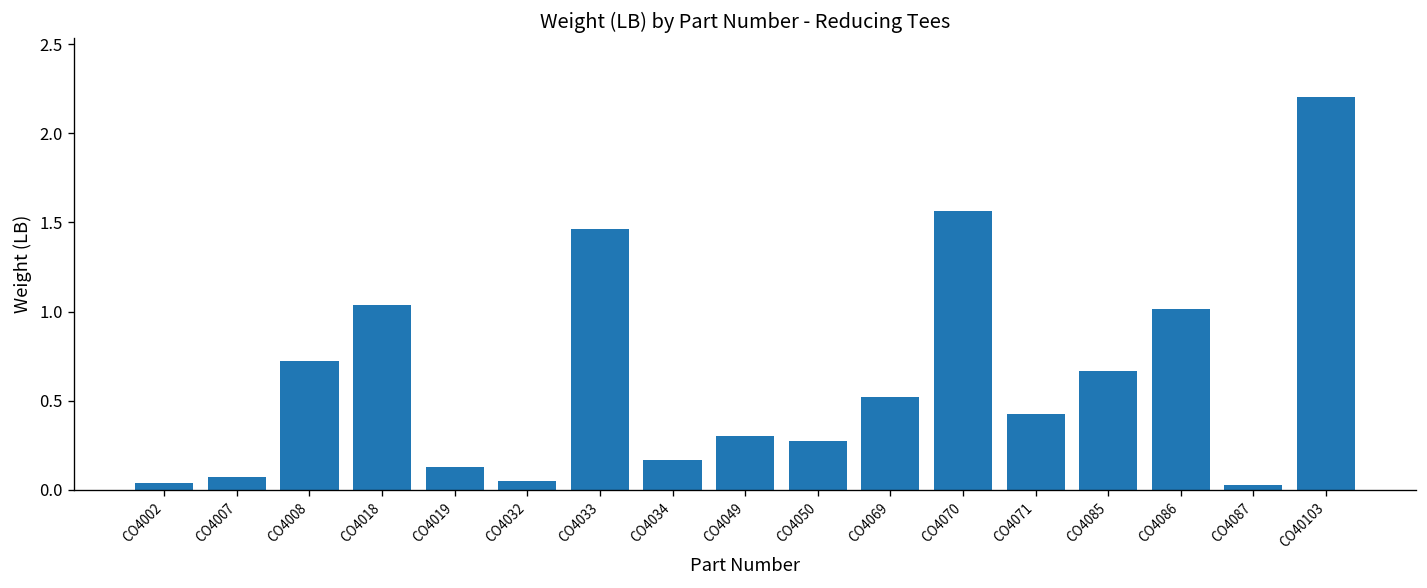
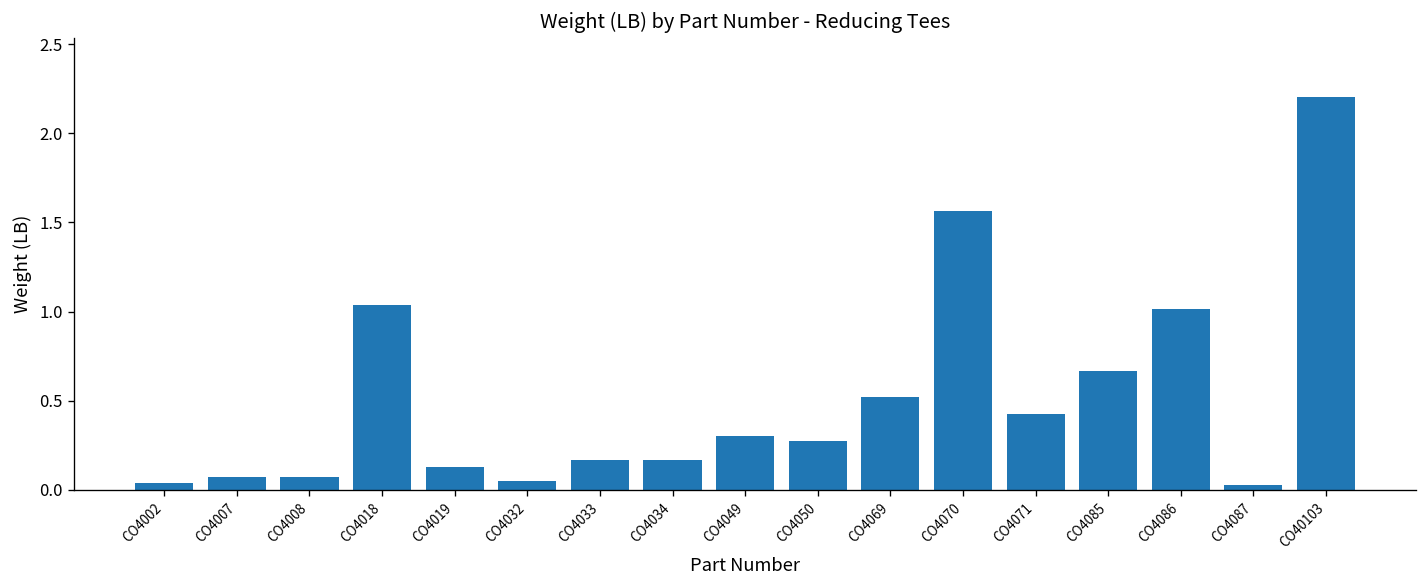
  {
    "CO4002": 0.04,
    "CO4007": 0.07,
-   "CO4008": 0.72,
+   "CO4008": 0.07,
    "CO4018": 1.04,
    "CO4019": 0.13,
    "CO4032": 0.05,
-   "CO4033": 1.46,
+   "CO4033": 0.17,
    "CO4034": 0.17,
    "CO4049": 0.30,
    "CO4050": 0.27,
    "CO4069": 0.52,
    "CO4070": 1.57,
    "CO4071": 0.43,
    "CO4085": 0.67,
    "CO4086": 1.01,
    "CO4087": 0.03,
    "CO40103": 2.21
  }
